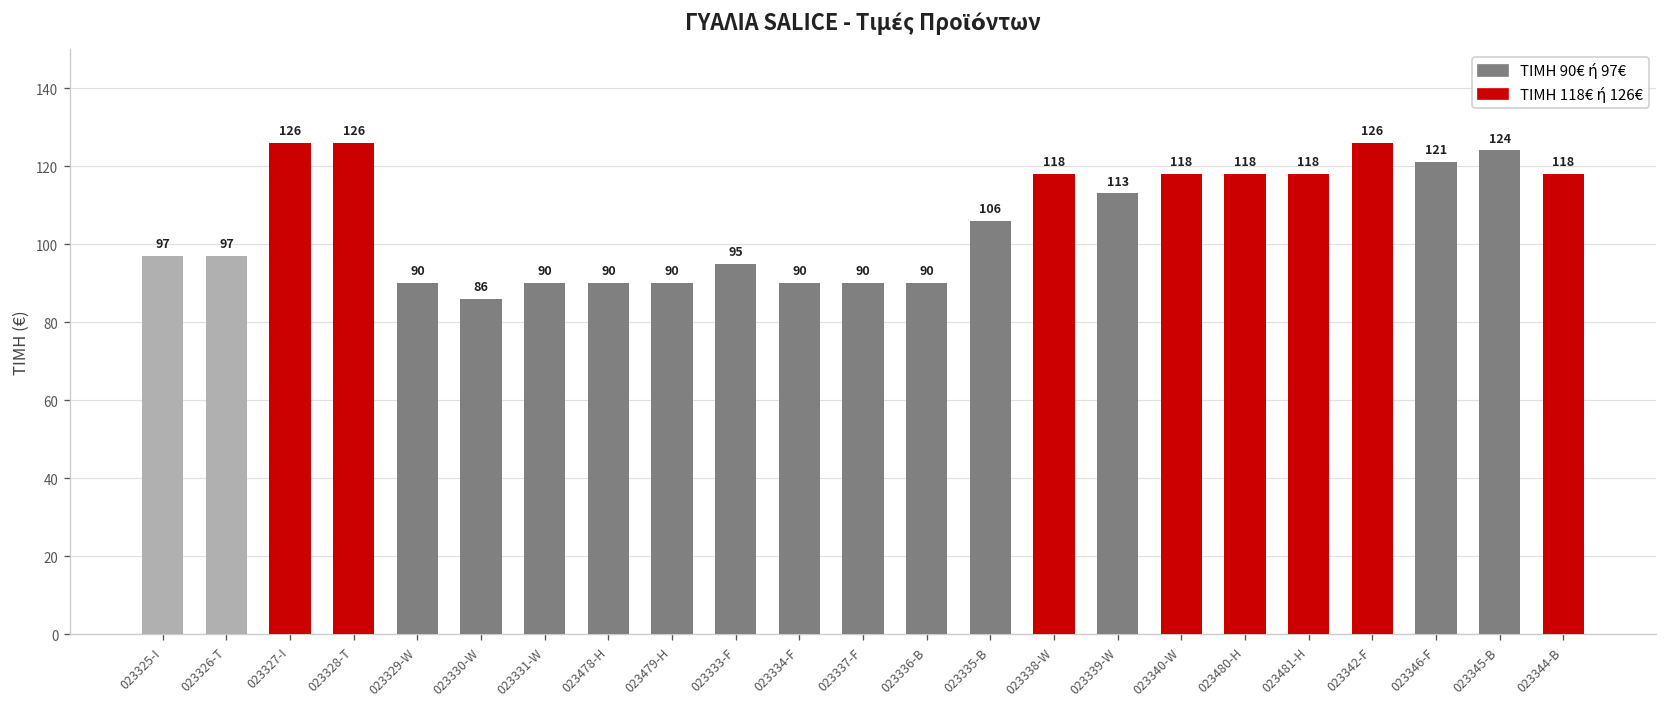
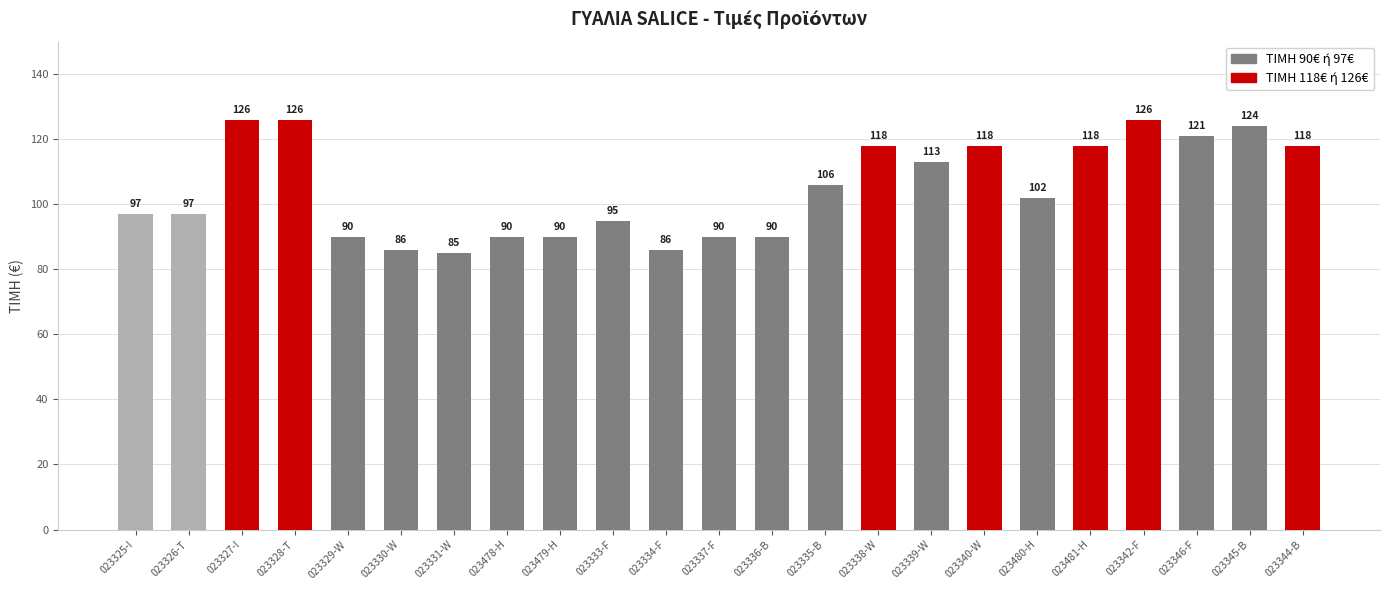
  {
    "023325-I": 97,
    "023326-T": 97,
    "023327-I": 126,
    "023328-T": 126,
    "023329-W": 90,
    "023330-W": 86,
-   "023331-W": 90,
+   "023331-W": 85,
    "023478-H": 90,
    "023479-H": 90,
    "023333-F": 95,
-   "023334-F": 90,
+   "023334-F": 86,
    "023337-F": 90,
    "023336-B": 90,
    "023335-B": 106,
    "023338-W": 118,
    "023339-W": 113,
    "023340-W": 118,
-   "023480-H": 118,
+   "023480-H": 102,
    "023481-H": 118,
    "023342-F": 126,
    "023346-F": 121,
    "023345-B": 124,
    "023344-B": 118
  }
